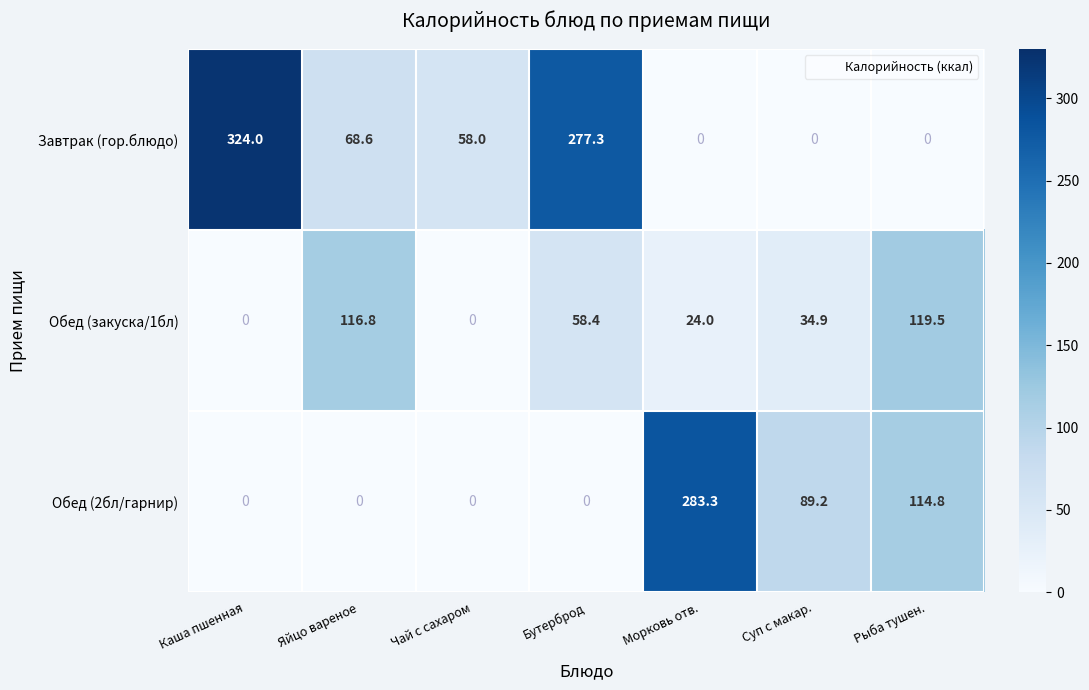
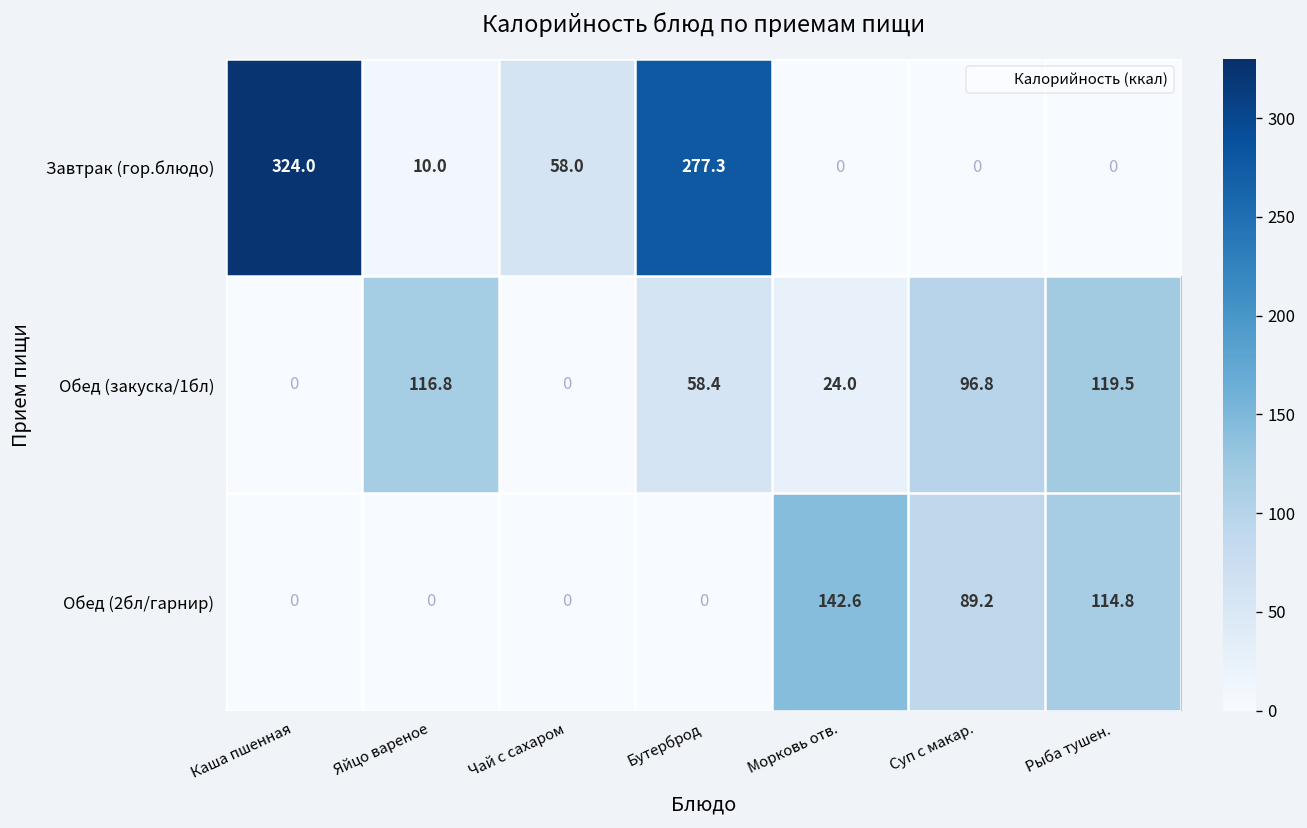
  {
    "Завтрак (гор.блюдо)": {
      "Каша пшенная": 324.0,
-     "Яйцо вареное": 68.6,
+     "Яйцо вареное": 10.0,
      "Чай с сахаром": 58.0,
      "Бутерброд": 277.3,
      "Морковь отв.": 0,
      "Суп с макар.": 0,
      "Рыба тушен.": 0
    },
    "Обед (закуска/1бл)": {
      "Каша пшенная": 0,
      "Яйцо вареное": 116.8,
      "Чай с сахаром": 0,
      "Бутерброд": 58.4,
      "Морковь отв.": 24.0,
-     "Суп с макар.": 34.9,
+     "Суп с макар.": 96.8,
      "Рыба тушен.": 119.5
    },
    "Обед (2бл/гарнир)": {
      "Каша пшенная": 0,
      "Яйцо вареное": 0,
      "Чай с сахаром": 0,
      "Бутерброд": 0,
-     "Морковь отв.": 283.3,
+     "Морковь отв.": 142.6,
      "Суп с макар.": 89.2,
      "Рыба тушен.": 114.8
    }
  }
